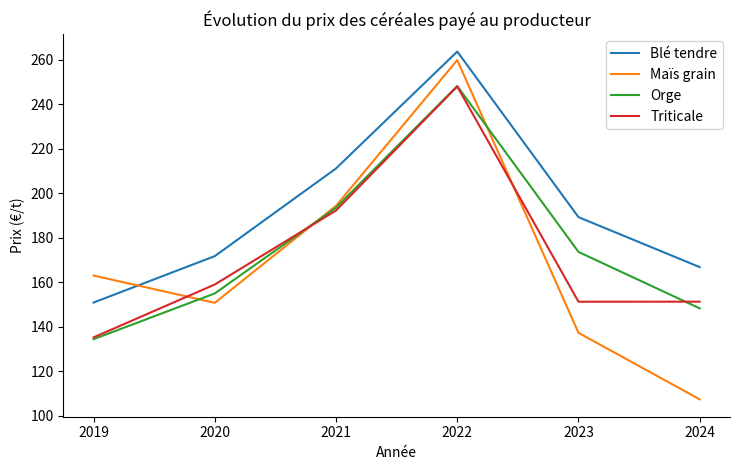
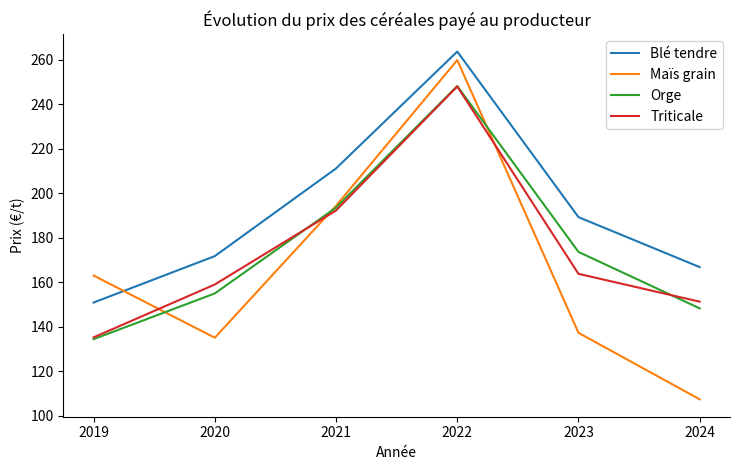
  {
    "Blé tendre": {
      "2019": 151,
      "2020": 172,
      "2021": 211,
      "2022": 264,
      "2023": 189,
      "2024": 167
    },
    "Maïs grain": {
      "2019": 163,
-     "2020": 151,
+     "2020": 135,
      "2022": 260,
      "2023": 137,
      "2024": 107
    },
    "Orge": {
      "2020": 155,
      "2023": 174,
      "2024": 148
    },
    "Triticale": {
      "2020": 159,
      "2021": 192,
-     "2023": 151,
+     "2023": 164,
      "2024": 151
    }
  }
